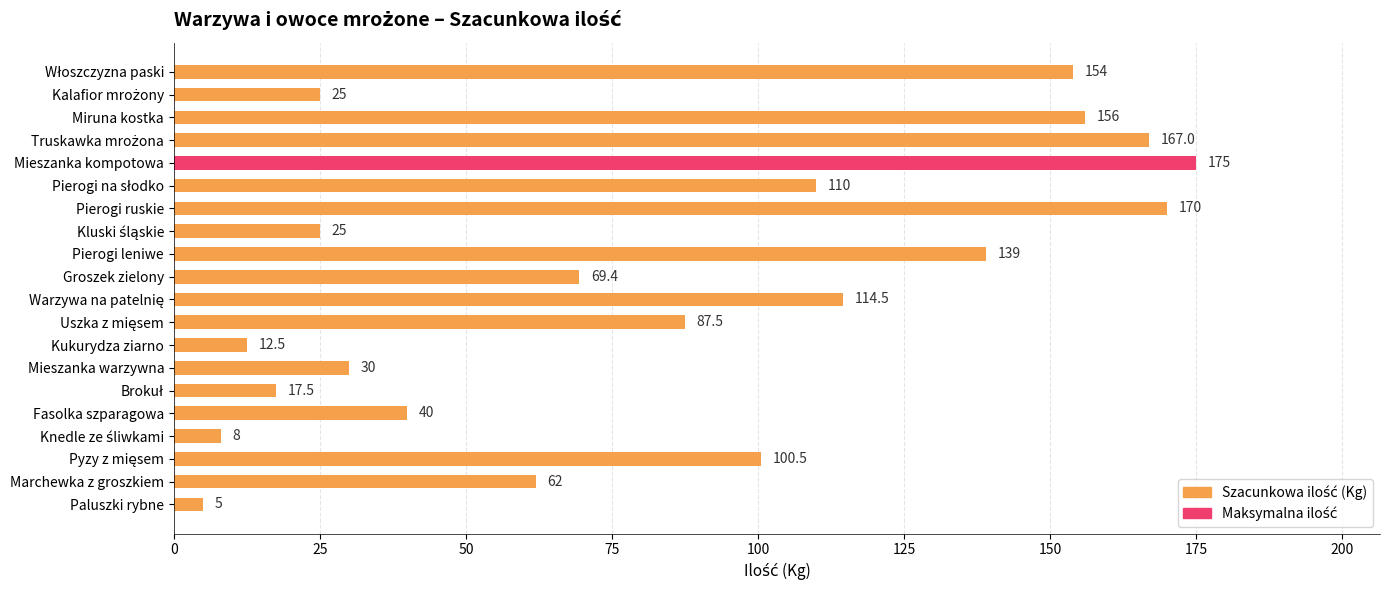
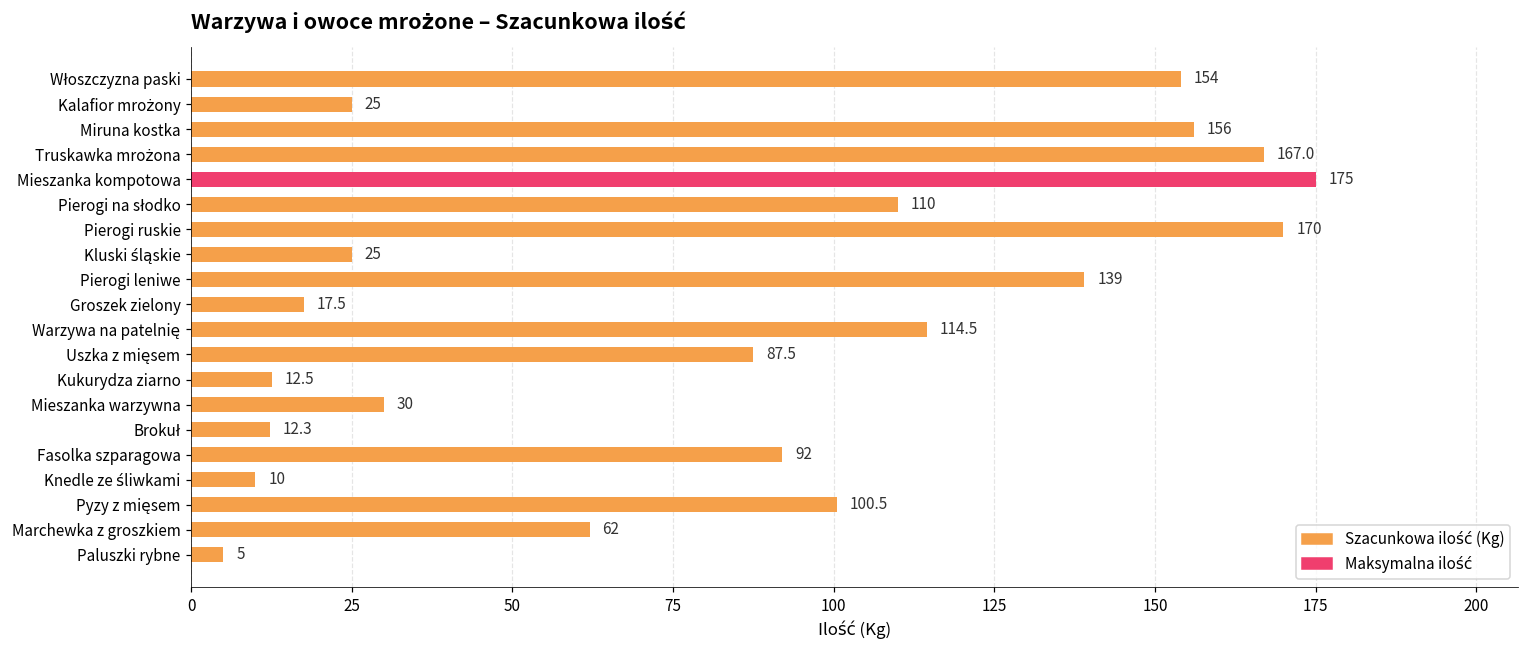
  {
    "Włoszczyzna paski": 154,
    "Kalafior mrożony": 25,
    "Miruna kostka": 156,
    "Truskawka mrożona": 167.0,
    "Mieszanka kompotowa": 175,
    "Pierogi na słodko": 110,
    "Pierogi ruskie": 170,
    "Kluski śląskie": 25,
    "Pierogi leniwe": 139,
-   "Groszek zielony": 69.4,
+   "Groszek zielony": 17.5,
    "Warzywa na patelnię": 114.5,
    "Uszka z mięsem": 87.5,
    "Kukurydza ziarno": 12.5,
    "Mieszanka warzywna": 30,
-   "Brokuł": 17.5,
-   "Fasolka szparagowa": 40,
-   "Knedle ze śliwkami": 8,
+   "Brokuł": 12.3,
+   "Fasolka szparagowa": 92,
+   "Knedle ze śliwkami": 10,
    "Pyzy z mięsem": 100.5,
    "Marchewka z groszkiem": 62,
    "Paluszki rybne": 5
  }
